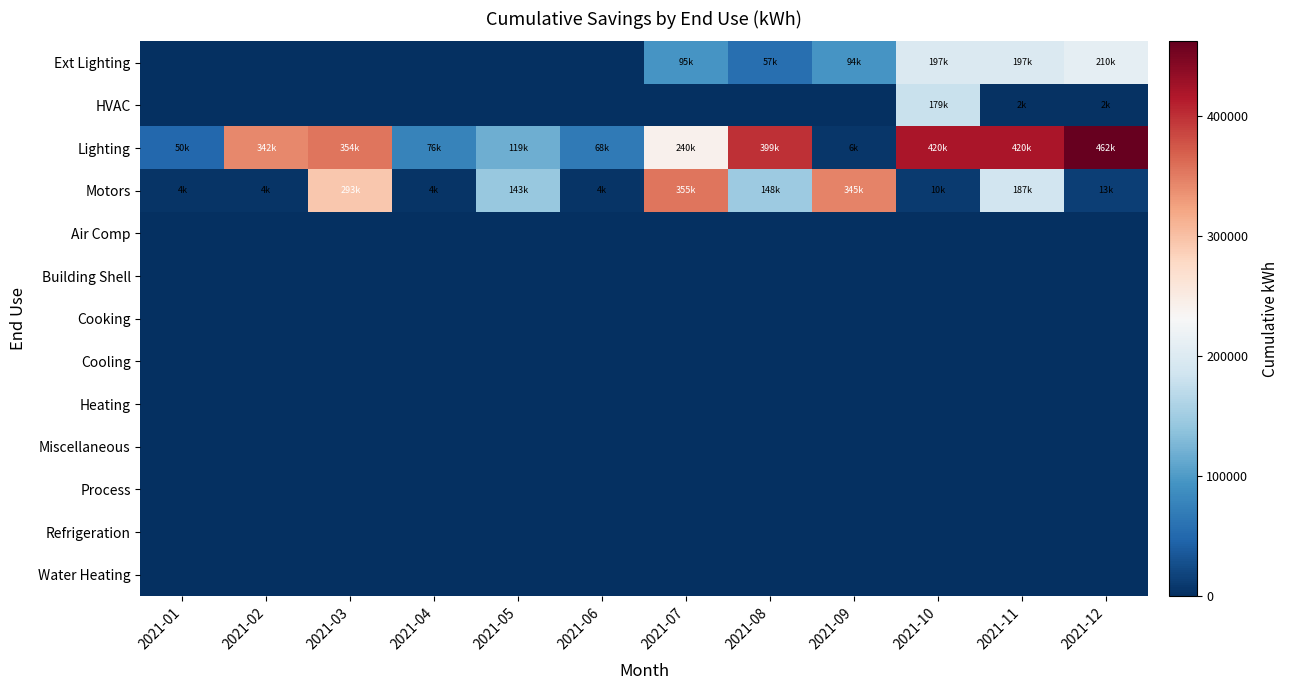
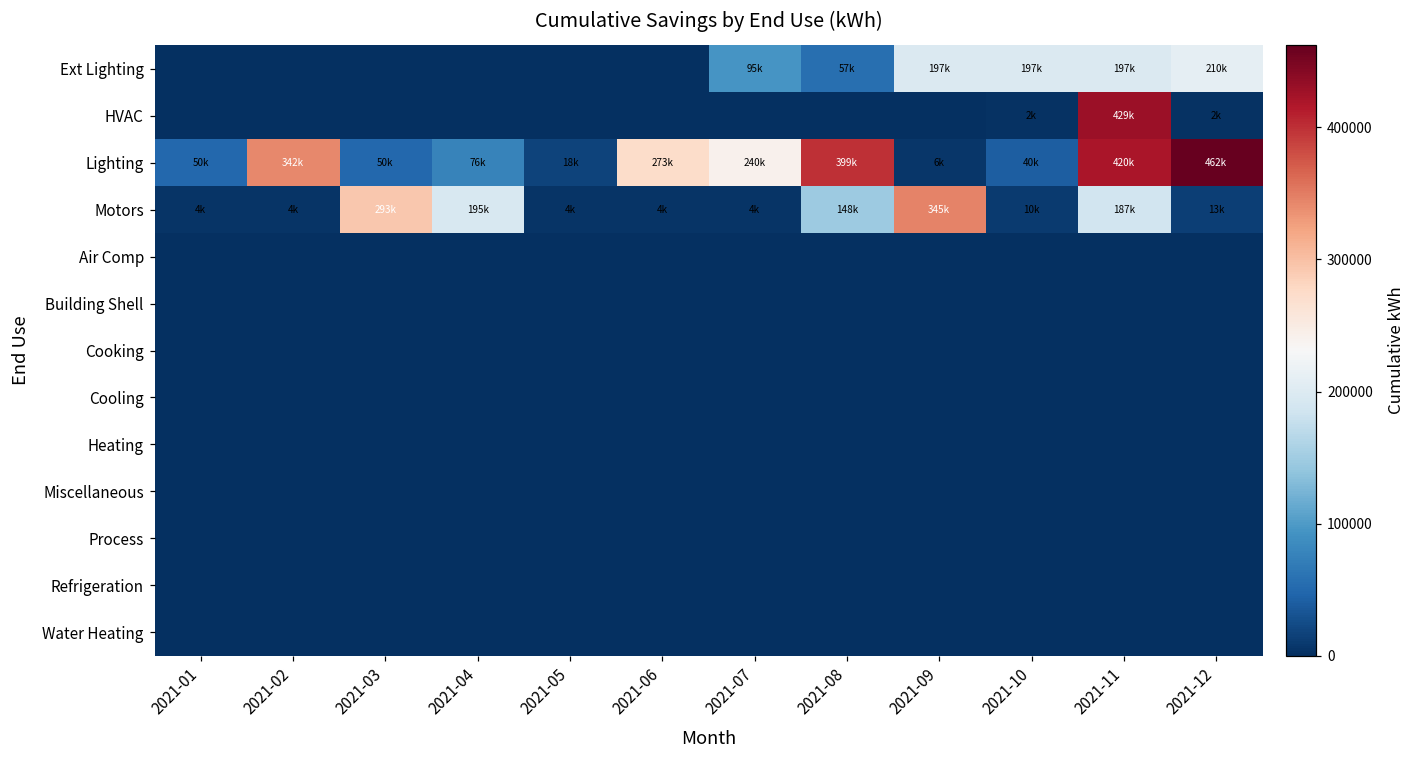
  {
    "Ext Lighting": {
      "2021-07": "95k",
      "2021-08": "57k",
-     "2021-09": "94k",
+     "2021-09": "197k",
      "2021-10": "197k",
      "2021-11": "197k",
      "2021-12": "210k"
    },
    "HVAC": {
-     "2021-10": "179k",
-     "2021-11": "2k",
+     "2021-10": "2k",
+     "2021-11": "429k",
      "2021-12": "2k"
    },
    "Lighting": {
      "2021-01": "50k",
      "2021-02": "342k",
-     "2021-03": "354k",
+     "2021-03": "50k",
      "2021-04": "76k",
-     "2021-05": "119k",
-     "2021-06": "68k",
+     "2021-05": "18k",
+     "2021-06": "273k",
      "2021-07": "240k",
      "2021-08": "399k",
      "2021-09": "6k",
-     "2021-10": "420k",
+     "2021-10": "40k",
      "2021-11": "420k",
      "2021-12": "462k"
    },
    "Motors": {
      "2021-01": "4k",
      "2021-02": "4k",
      "2021-03": "293k",
-     "2021-04": "4k",
-     "2021-05": "143k",
+     "2021-04": "195k",
+     "2021-05": "4k",
      "2021-06": "4k",
-     "2021-07": "355k",
+     "2021-07": "4k",
      "2021-08": "148k",
      "2021-09": "345k",
      "2021-10": "10k",
      "2021-11": "187k",
      "2021-12": "13k"
    }
  }
